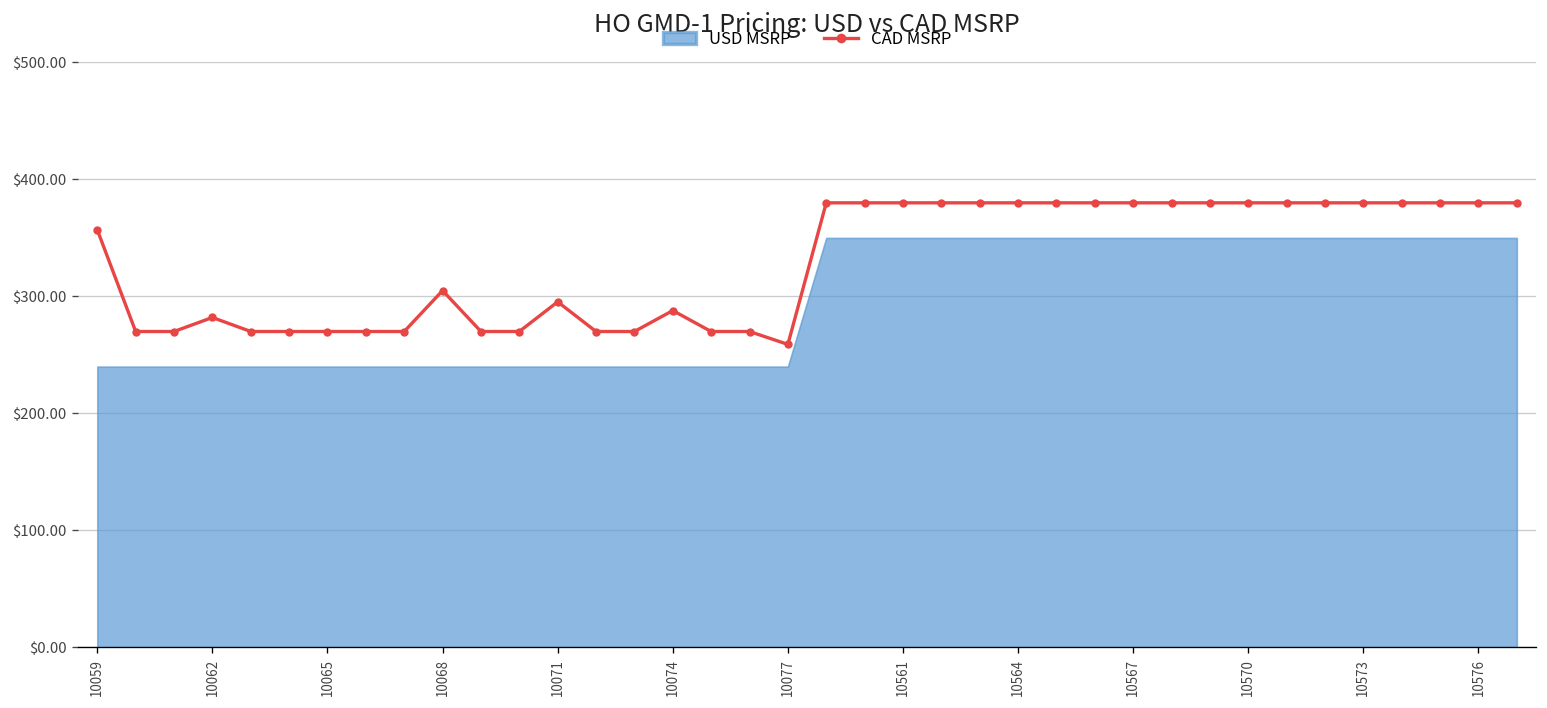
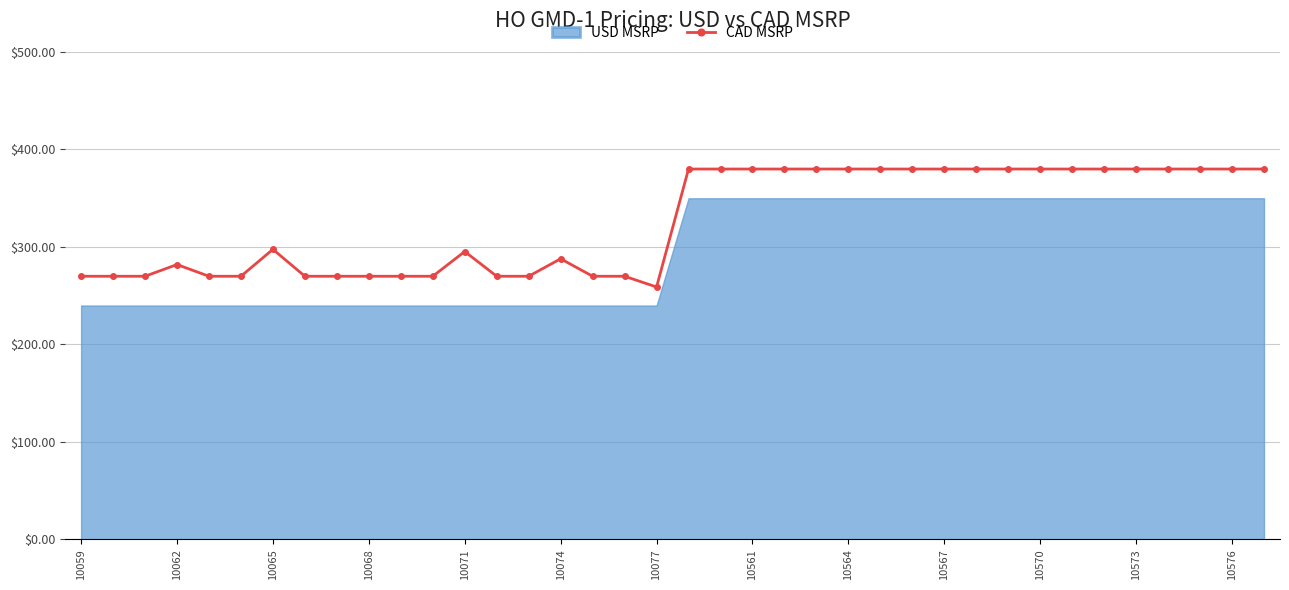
  {
    "CAD MSRP": {
-     "10059": "$360",
+     "10059": "$270",
      "10062": "$280",
-     "10065": "$270",
-     "10068": "$300",
+     "10065": "$300",
+     "10068": "$270",
      "10071": "$300",
      "10074": "$290",
      "10077": "$260",
      "10561": "$380",
      "10564": "$380",
      "10567": "$380",
      "10570": "$380",
      "10573": "$380",
      "10576": "$380"
    },
    "USD MSRP": {
      "10059": "$240",
      "10062": "$240",
      "10065": "$240",
      "10068": "$240",
      "10071": "$240",
      "10074": "$240",
      "10077": "$240",
      "10561": "$350",
      "10564": "$350",
      "10567": "$350",
      "10570": "$350",
      "10573": "$350",
      "10576": "$350"
    }
  }
